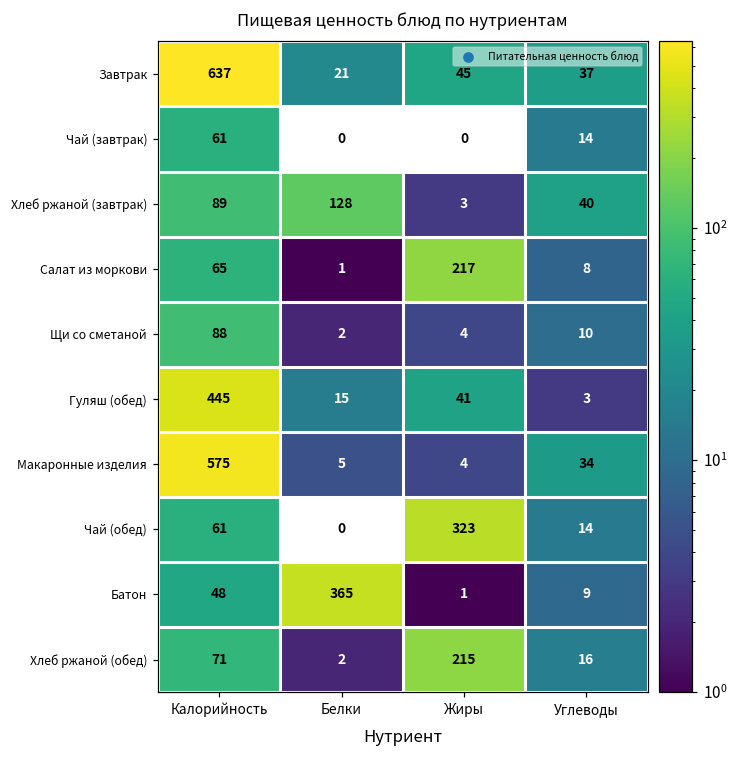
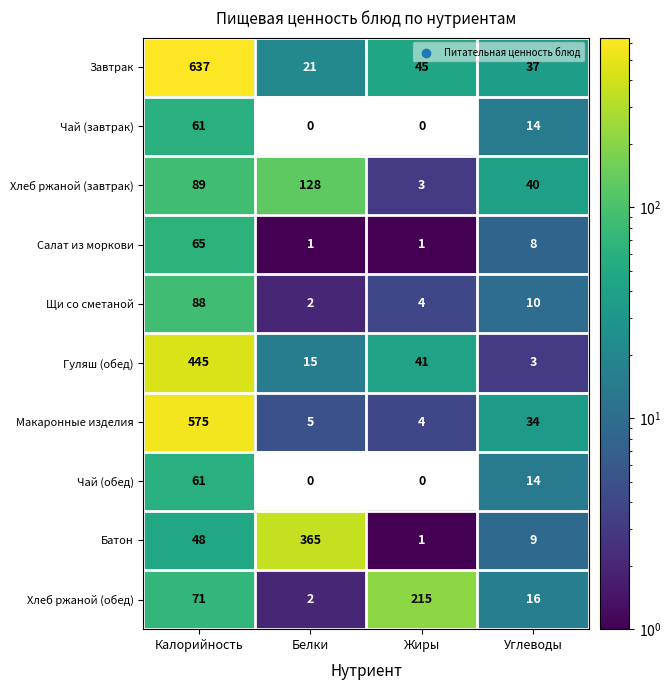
  {
    "Завтрак": {
      "Калорийность": 637,
      "Белки": 21
    },
    "Чай (завтрак)": {
      "Калорийность": 61,
      "Белки": 0,
      "Жиры": 0,
      "Углеводы": 14
    },
    "Хлеб ржаной (завтрак)": {
      "Калорийность": 89,
      "Белки": 128,
      "Жиры": 3,
      "Углеводы": 40
    },
    "Салат из моркови": {
      "Калорийность": 65,
      "Белки": 1,
-     "Жиры": 217,
+     "Жиры": 1,
      "Углеводы": 8
    },
    "Щи со сметаной": {
      "Калорийность": 88,
      "Белки": 2,
      "Жиры": 4,
      "Углеводы": 10
    },
    "Гуляш (обед)": {
      "Калорийность": 445,
      "Белки": 15,
      "Жиры": 41,
      "Углеводы": 3
    },
    "Макаронные изделия": {
      "Калорийность": 575,
      "Белки": 5,
      "Жиры": 4,
      "Углеводы": 34
    },
    "Чай (обед)": {
      "Калорийность": 61,
      "Белки": 0,
-     "Жиры": 323,
+     "Жиры": 0,
      "Углеводы": 14
    },
    "Батон": {
      "Калорийность": 48,
      "Белки": 365,
      "Жиры": 1,
      "Углеводы": 9
    },
    "Хлеб ржаной (обед)": {
      "Калорийность": 71,
      "Белки": 2,
      "Жиры": 215,
      "Углеводы": 16
    }
  }
